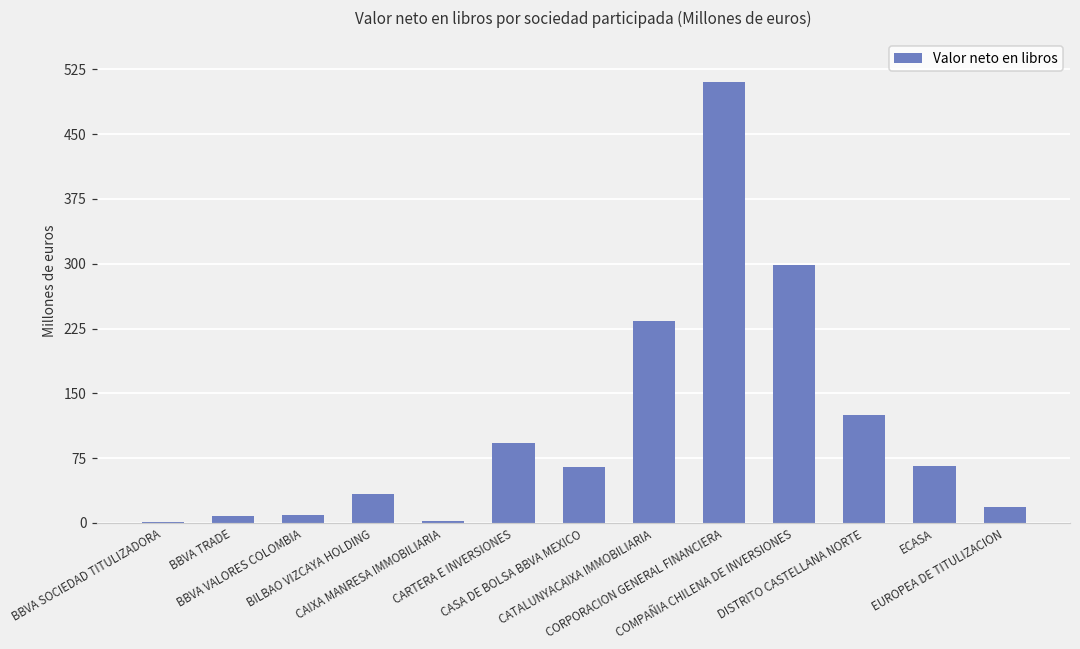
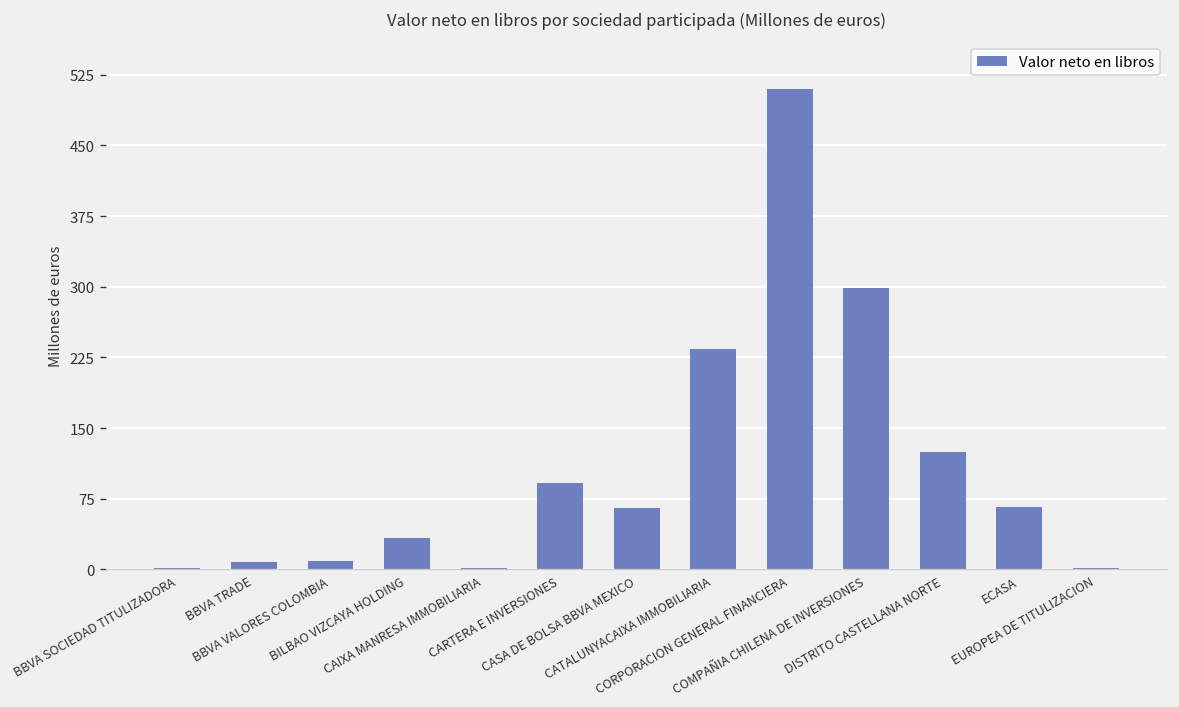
  {
    "BBVA TRADE": 10,
    "BBVA VALORES COLOMBIA": 10,
    "BILBAO VIZCAYA HOLDING": 30,
    "CARTERA E INVERSIONES": 90,
    "CASA DE BOLSA BBVA MEXICO": 70,
    "CATALUNYACAIXA IMMOBILIARIA": 230,
    "CORPORACION GENERAL FINANCIERA": 510,
    "COMPAÑIA CHILENA DE INVERSIONES": 300,
    "DISTRITO CASTELLANA NORTE": 130,
    "ECASA": 70,
-   "EUROPEA DE TITULIZACION": 20
+   "EUROPEA DE TITULIZACION": 0
  }
